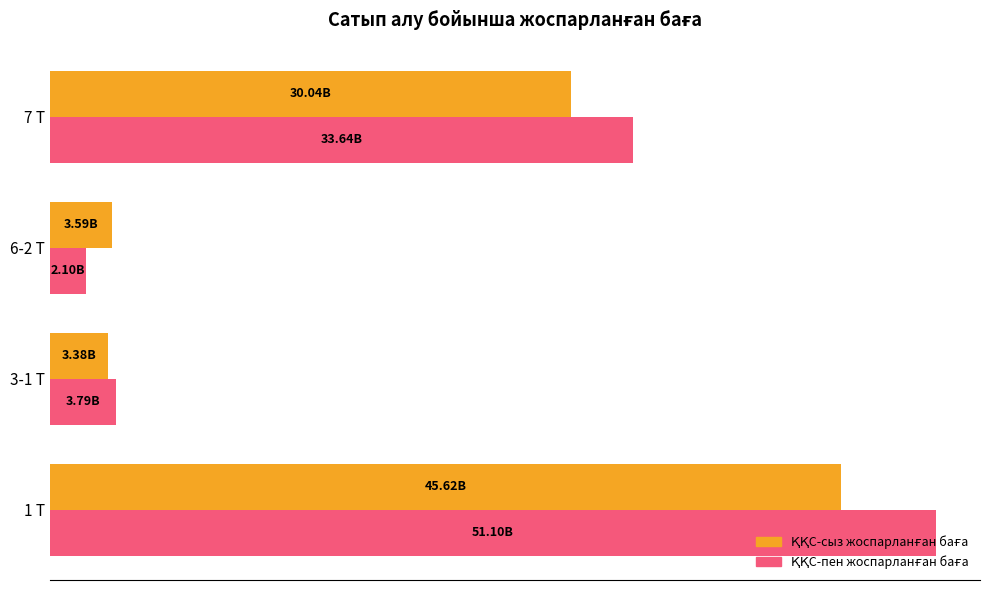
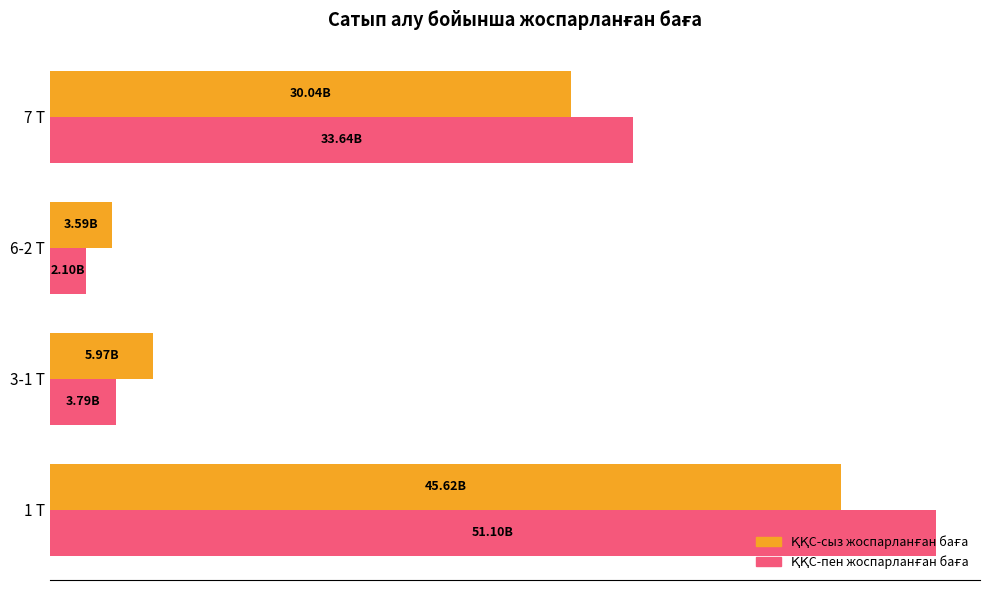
  {
    "ҚҚС-сыз жоспарланған баға": {
      "7 Т": "30.04B",
      "6-2 Т": "3.59B",
-     "3-1 Т": "3.38B",
+     "3-1 Т": "5.97B",
      "1 Т": "45.62B"
    },
    "ҚҚС-пен жоспарланған баға": {
      "7 Т": "33.64B",
      "6-2 Т": "2.10B",
      "3-1 Т": "3.79B",
      "1 Т": "51.10B"
    }
  }
